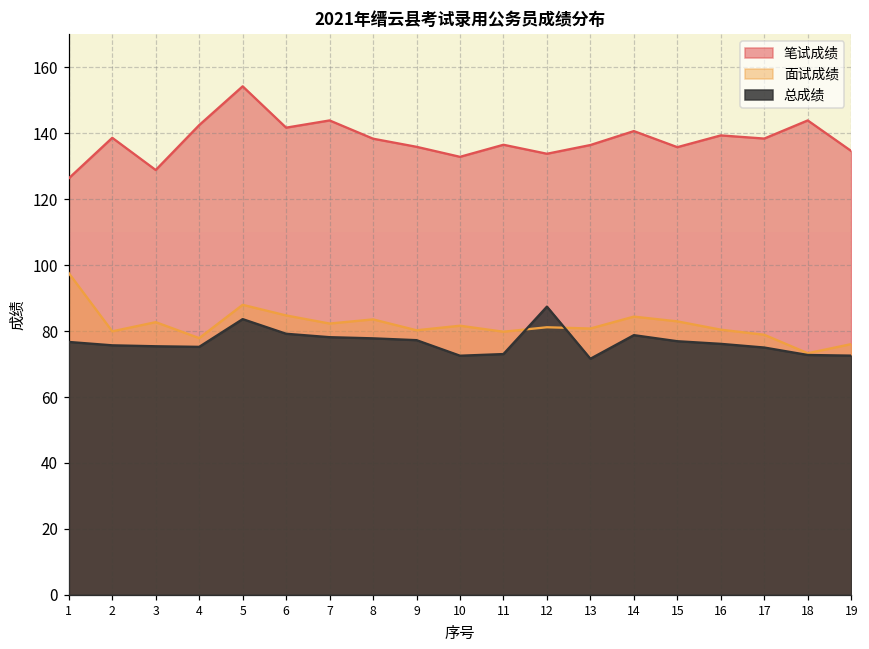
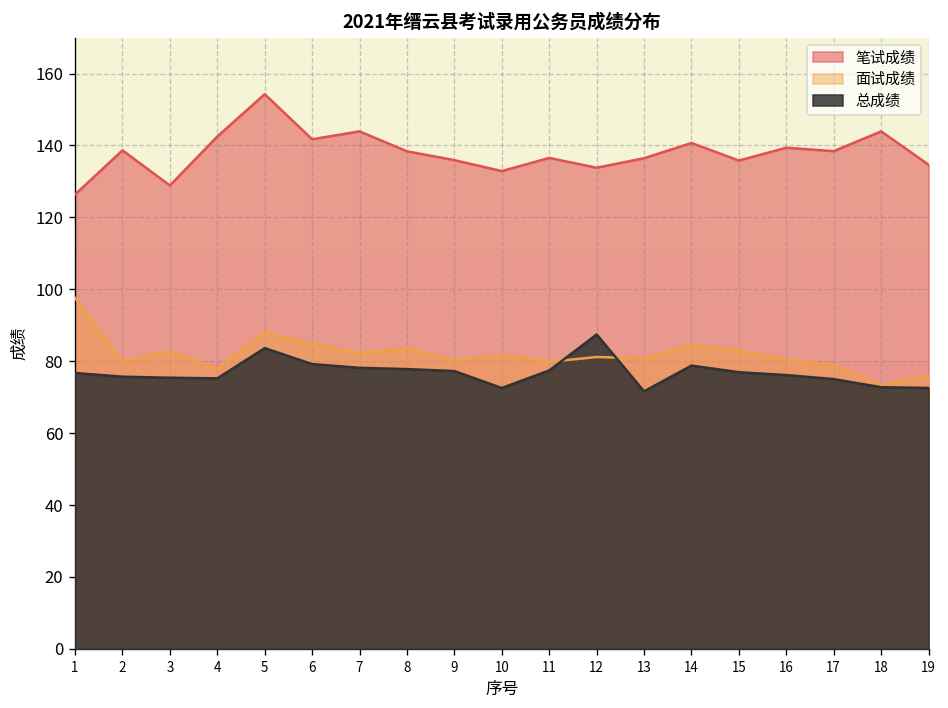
  {
    "笔试成绩": {
      "1": 126,
      "2": 139,
      "3": 129,
      "4": 143,
      "5": 154,
      "6": 142,
      "7": 144,
      "8": 138,
      "9": 136,
      "10": 133,
      "11": 137,
      "12": 134,
      "13": 136,
      "14": 141,
      "15": 136,
      "16": 139,
      "17": 138,
      "18": 144,
      "19": 135
    },
    "面试成绩": {
      "1": 98,
      "2": 80,
      "3": 83,
      "4": 78,
      "5": 88,
      "6": 85,
      "7": 82,
      "8": 84,
      "9": 80,
      "10": 82,
      "11": 80,
      "12": 81,
      "13": 81,
      "14": 84,
      "15": 83,
      "16": 80,
      "17": 79,
      "19": 76
    },
    "总成绩": {
      "1": 77,
      "2": 76,
      "3": 75,
      "4": 75,
      "5": 84,
      "6": 79,
      "7": 78,
      "8": 78,
      "9": 77,
      "10": 73,
-     "11": 73,
+     "11": 77,
      "12": 87,
      "13": 72,
      "14": 79,
      "15": 77,
      "16": 76,
      "17": 75,
      "19": 73
    }
  }
